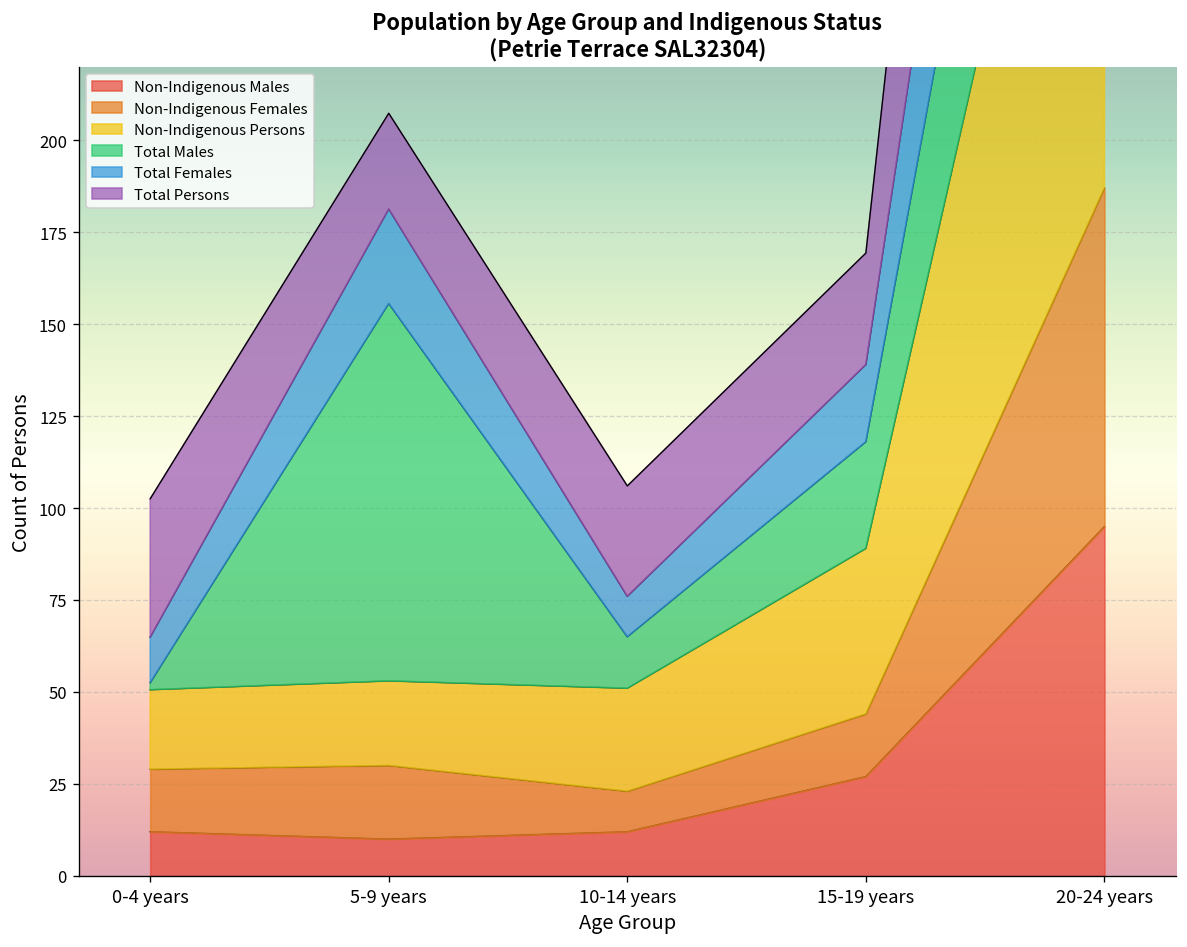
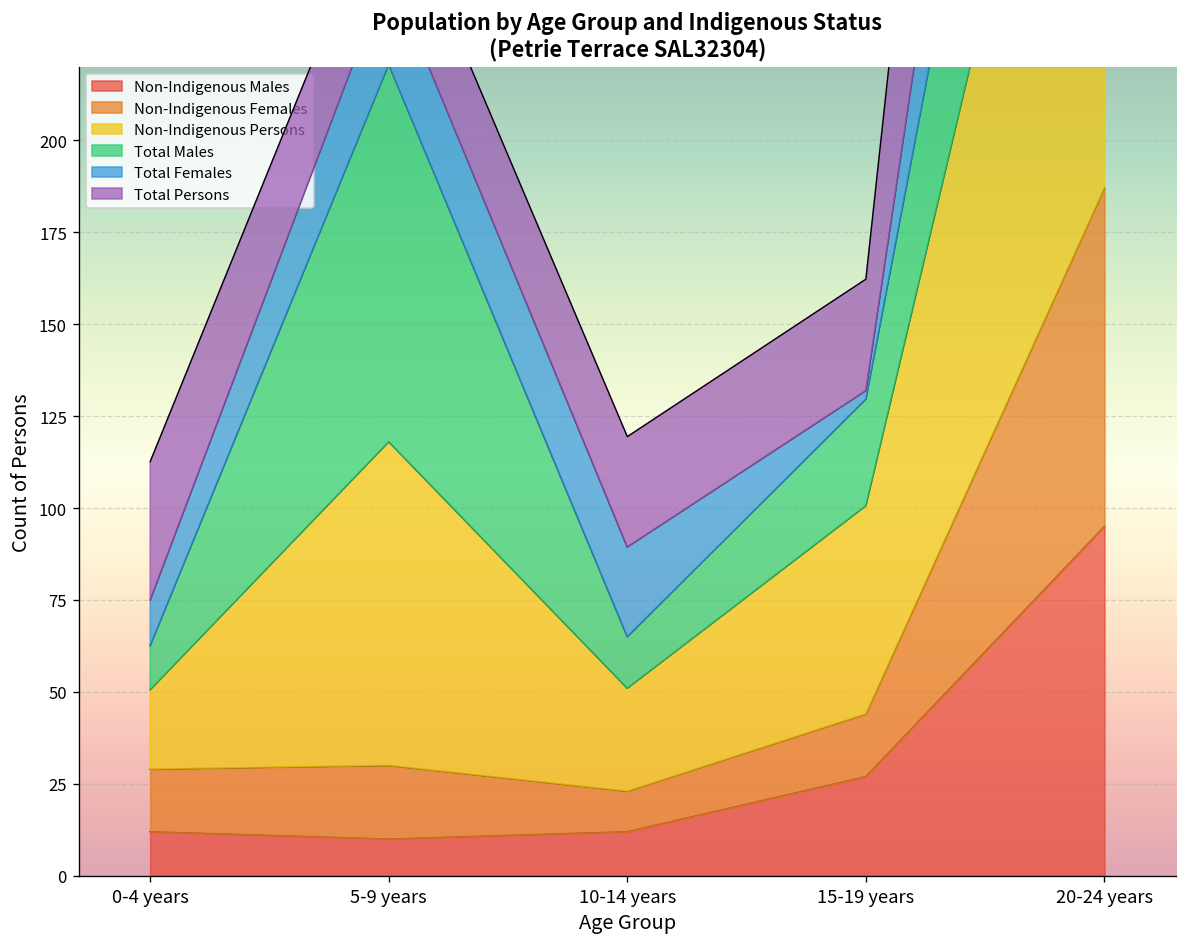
  {
    "Non-Indigenous Persons": {
      "0-4 years": 22,
-     "5-9 years": 23,
+     "5-9 years": 88,
      "10-14 years": 28,
-     "15-19 years": 45
+     "15-19 years": 57
    },
    "Total Males": {
-     "0-4 years": 2,
+     "0-4 years": 12,
      "5-9 years": 103,
      "10-14 years": 14,
      "15-19 years": 29
    },
    "Total Females": {
      "0-4 years": 12,
-     "10-14 years": 11,
-     "15-19 years": 21
+     "10-14 years": 24,
+     "15-19 years": 2
    },
    "Total Persons": {
      "0-4 years": 38,
      "10-14 years": 30,
      "15-19 years": 30
    }
  }
